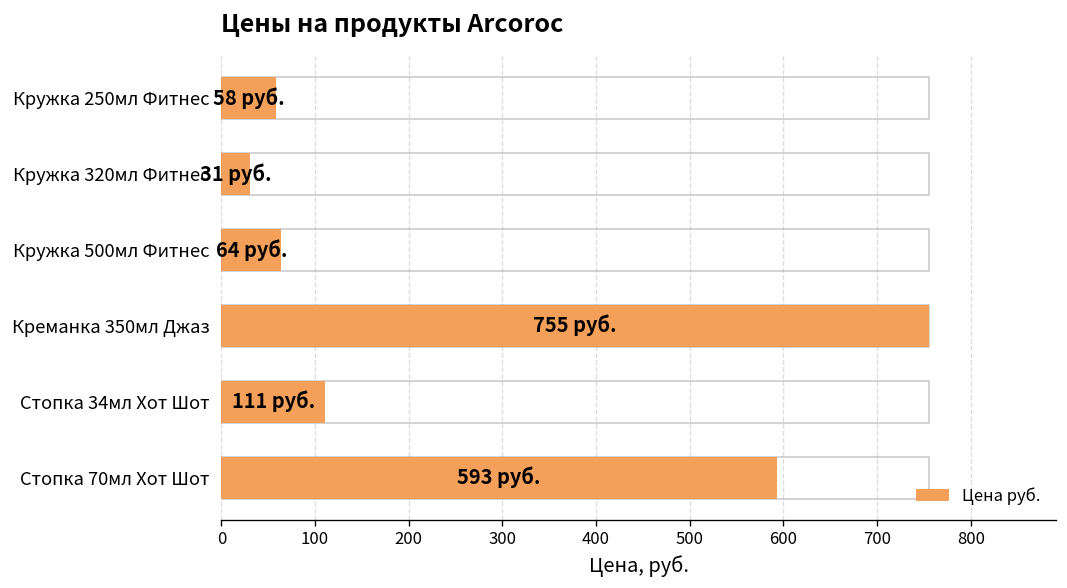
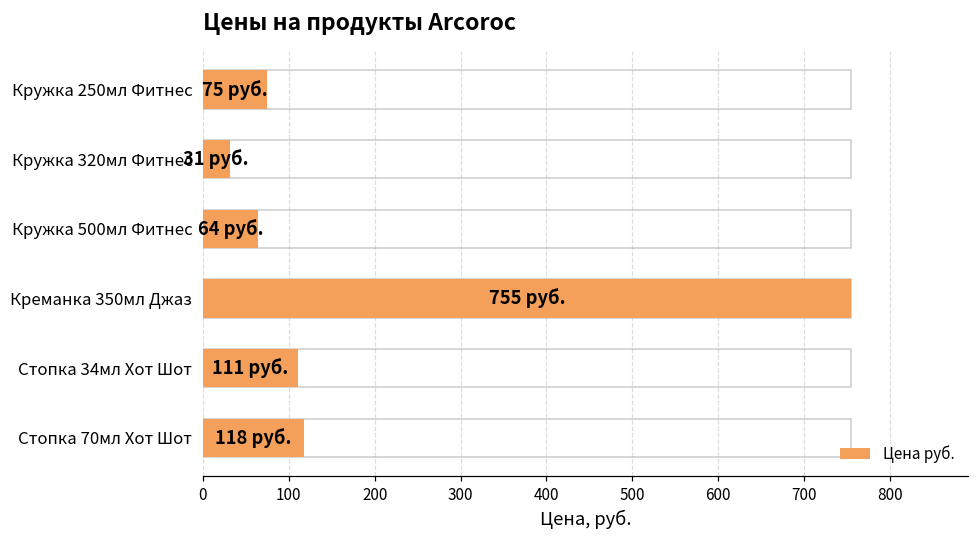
  {
    "Цена руб.": {
-     "Кружка 250мл Фитнес": 58,
+     "Кружка 250мл Фитнес": 75,
      "Креманка 350мл Джаз": 755,
-     "Стопка 70мл Хот Шот": 593
+     "Стопка 70мл Хот Шот": 118
    }
  }
